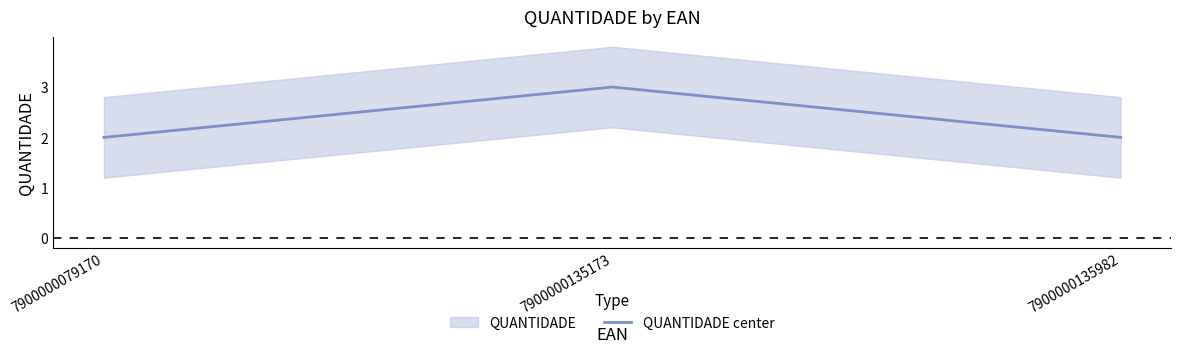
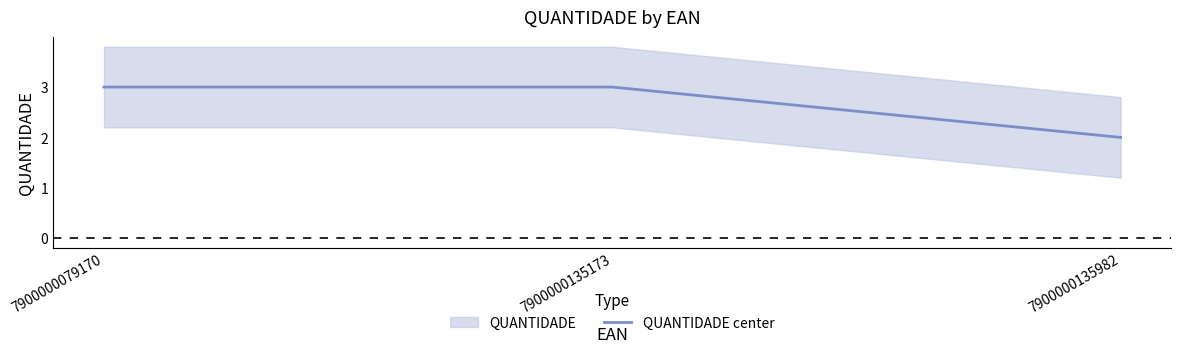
  {
    "QUANTIDADE center": {
-     "7900000079170": 2,
+     "7900000079170": 3,
      "7900000135173": 3,
      "7900000135982": 2
    }
  }
